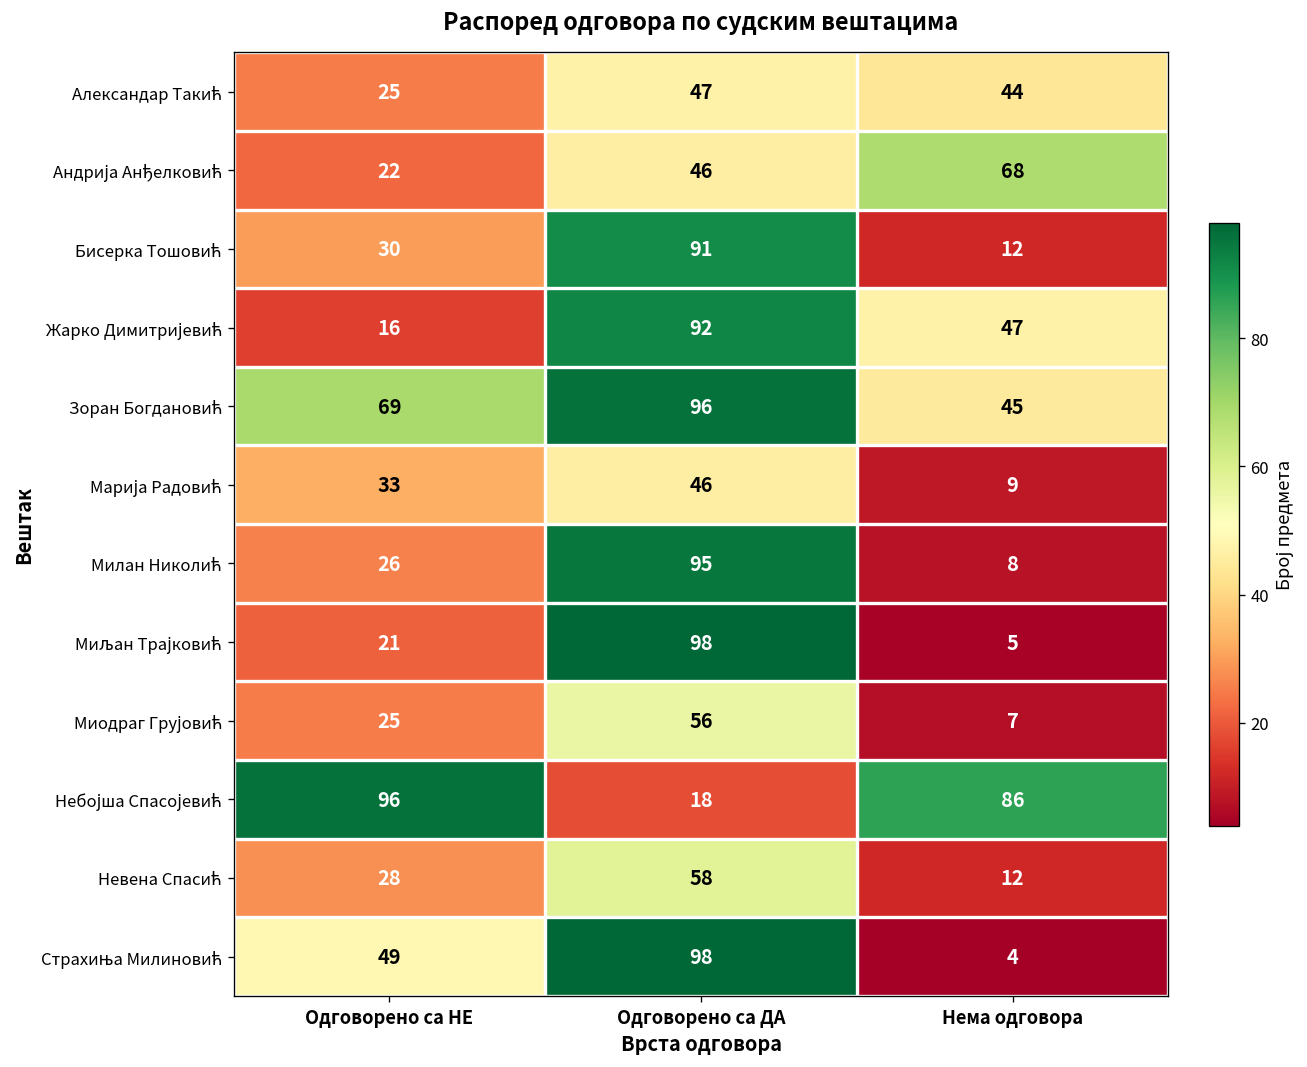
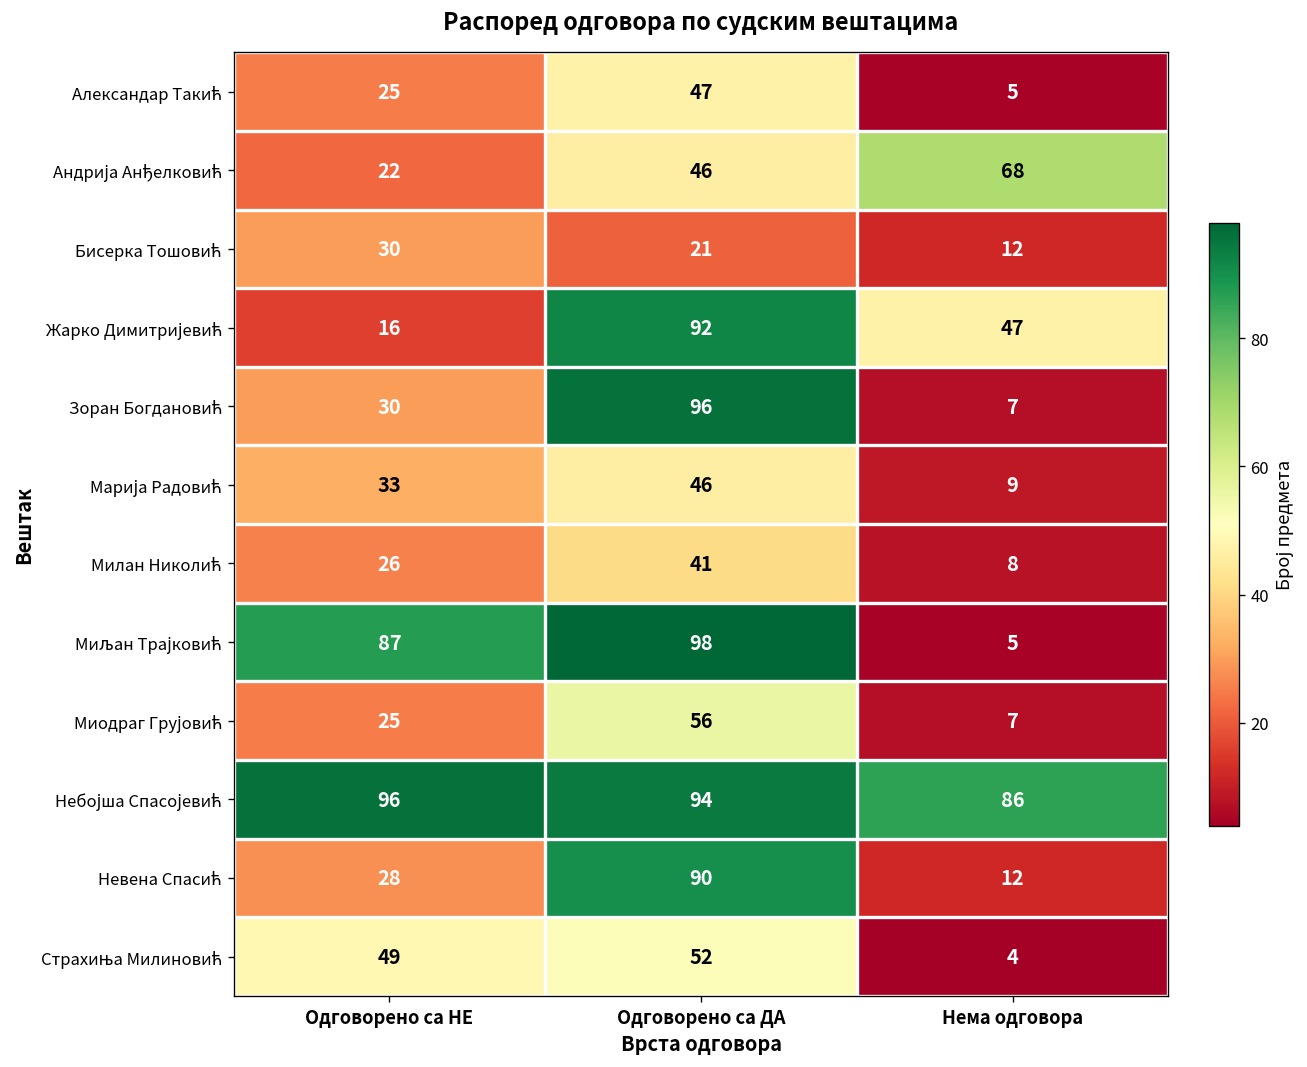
  {
    "Александар Такић": {
      "Одговорено са НЕ": 25,
      "Одговорено са ДА": 47,
-     "Нема одговора": 44
+     "Нема одговора": 5
    },
    "Андрија Анђелковић": {
      "Одговорено са НЕ": 22,
      "Одговорено са ДА": 46,
      "Нема одговора": 68
    },
    "Бисерка Тошовић": {
      "Одговорено са НЕ": 30,
-     "Одговорено са ДА": 91,
+     "Одговорено са ДА": 21,
      "Нема одговора": 12
    },
    "Жарко Димитријевић": {
      "Одговорено са НЕ": 16,
      "Одговорено са ДА": 92,
      "Нема одговора": 47
    },
    "Зоран Богдановић": {
-     "Одговорено са НЕ": 69,
+     "Одговорено са НЕ": 30,
      "Одговорено са ДА": 96,
-     "Нема одговора": 45
+     "Нема одговора": 7
    },
    "Марија Радовић": {
      "Одговорено са НЕ": 33,
      "Одговорено са ДА": 46,
      "Нема одговора": 9
    },
    "Милан Николић": {
      "Одговорено са НЕ": 26,
-     "Одговорено са ДА": 95,
+     "Одговорено са ДА": 41,
      "Нема одговора": 8
    },
    "Миљан Трајковић": {
-     "Одговорено са НЕ": 21,
+     "Одговорено са НЕ": 87,
      "Одговорено са ДА": 98,
      "Нема одговора": 5
    },
    "Миодраг Грујовић": {
      "Одговорено са НЕ": 25,
      "Одговорено са ДА": 56,
      "Нема одговора": 7
    },
    "Небојша Спасојевић": {
      "Одговорено са НЕ": 96,
-     "Одговорено са ДА": 18,
+     "Одговорено са ДА": 94,
      "Нема одговора": 86
    },
    "Невена Спасић": {
      "Одговорено са НЕ": 28,
-     "Одговорено са ДА": 58,
+     "Одговорено са ДА": 90,
      "Нема одговора": 12
    },
    "Страхиња Милиновић": {
      "Одговорено са НЕ": 49,
-     "Одговорено са ДА": 98,
+     "Одговорено са ДА": 52,
      "Нема одговора": 4
    }
  }
